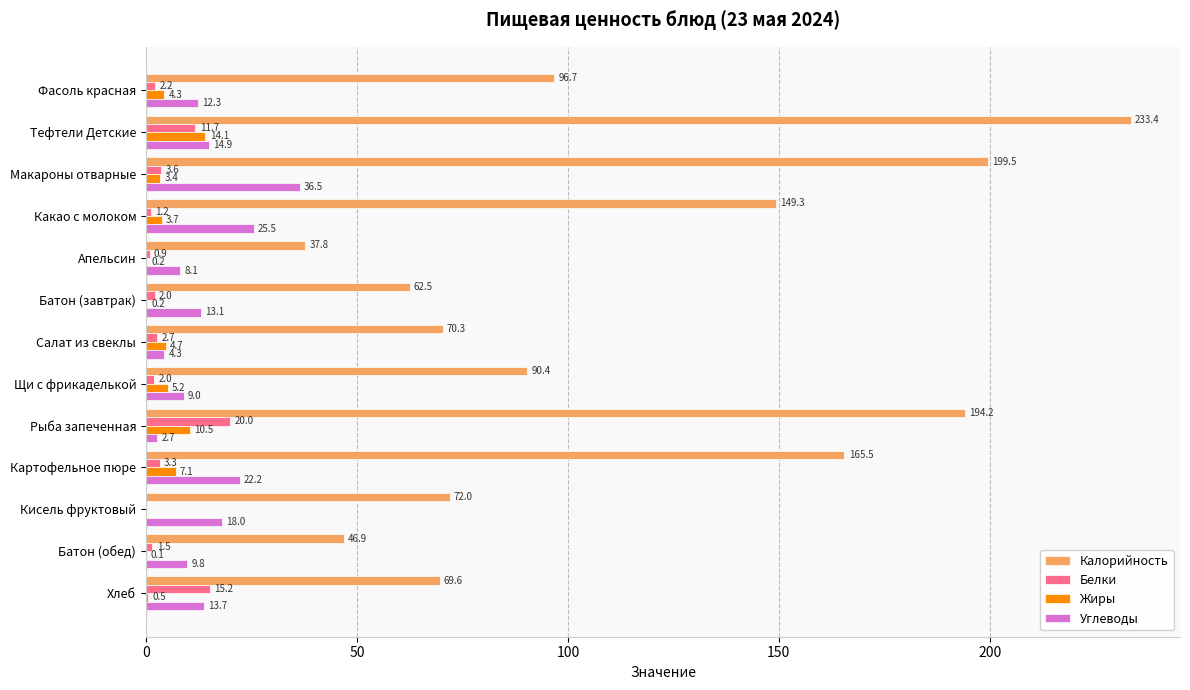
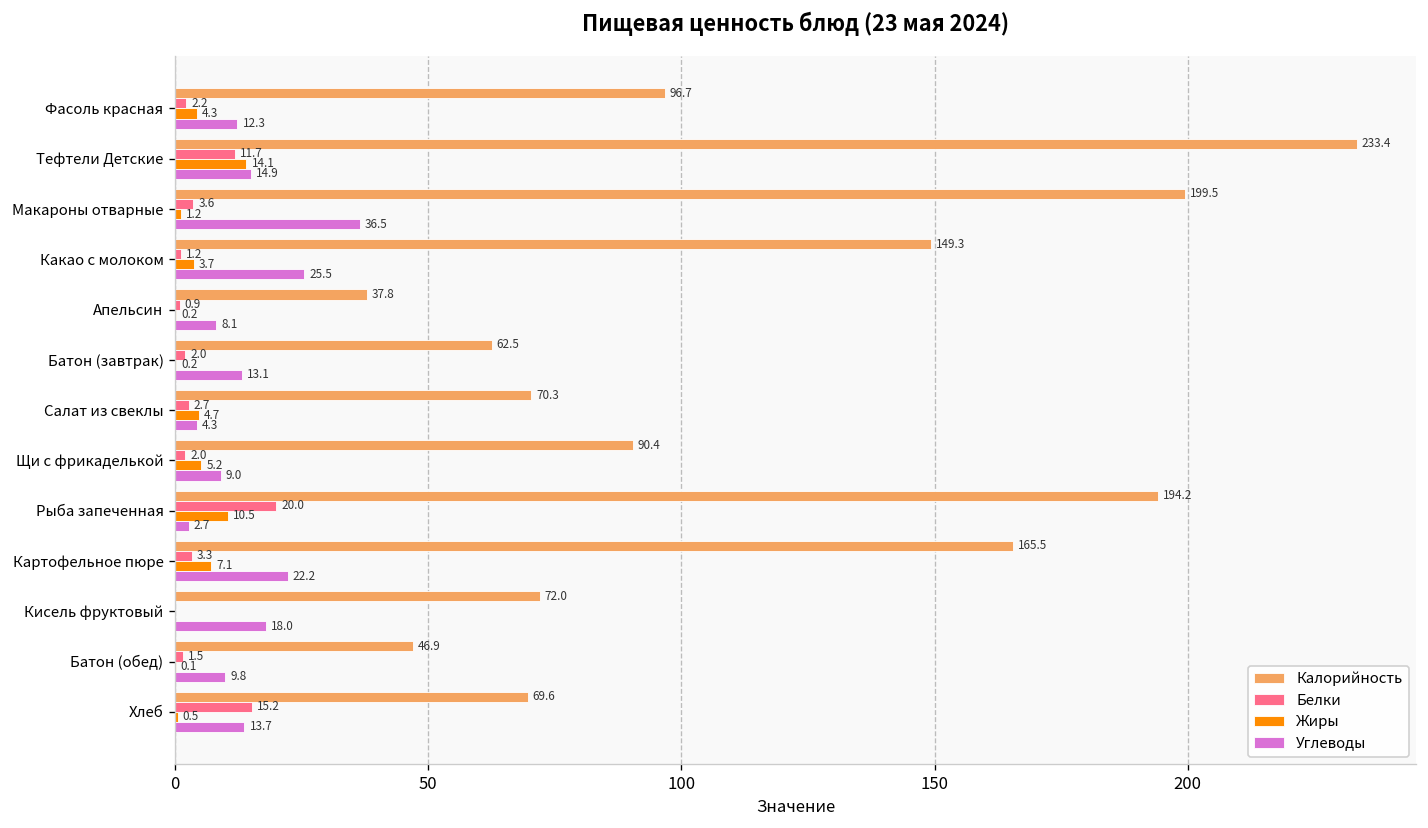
  {
    "Калорийность": {
      "Фасоль красная": 96.7,
      "Тефтели Детские": 233.4,
      "Макароны отварные": 199.5,
      "Какао с молоком": 149.3,
      "Апельсин": 37.8,
      "Батон (завтрак)": 62.5,
      "Салат из свеклы": 70.3,
      "Щи с фрикаделькой": 90.4,
      "Рыба запеченная": 194.2,
      "Картофельное пюре": 165.5,
      "Кисель фруктовый": 72.0,
      "Батон (обед)": 46.9,
      "Хлеб": 69.6
    },
    "Белки": {
      "Фасоль красная": 2.2,
      "Тефтели Детские": 11.7,
      "Макароны отварные": 3.6,
      "Какао с молоком": 1.2,
      "Апельсин": 0.9,
      "Батон (завтрак)": 2.0,
      "Салат из свеклы": 2.7,
      "Щи с фрикаделькой": 2.0,
      "Рыба запеченная": 20.0,
      "Картофельное пюре": 3.3,
      "Батон (обед)": 1.5,
      "Хлеб": 15.2
    },
    "Жиры": {
      "Фасоль красная": 4.3,
      "Тефтели Детские": 14.1,
-     "Макароны отварные": 3.4,
+     "Макароны отварные": 1.2,
      "Какао с молоком": 3.7,
      "Апельсин": 0.2,
      "Батон (завтрак)": 0.2,
      "Щи с фрикаделькой": 5.2,
      "Рыба запеченная": 10.5,
      "Картофельное пюре": 7.1,
      "Батон (обед)": 0.1,
      "Хлеб": 0.5
    },
    "Углеводы": {
      "Фасоль красная": 12.3,
      "Тефтели Детские": 14.9,
      "Макароны отварные": 36.5,
      "Какао с молоком": 25.5,
      "Апельсин": 8.1,
      "Батон (завтрак)": 13.1,
      "Щи с фрикаделькой": 9.0,
      "Рыба запеченная": 2.7,
      "Картофельное пюре": 22.2,
      "Кисель фруктовый": 18.0,
      "Батон (обед)": 9.8,
      "Хлеб": 13.7
    }
  }
